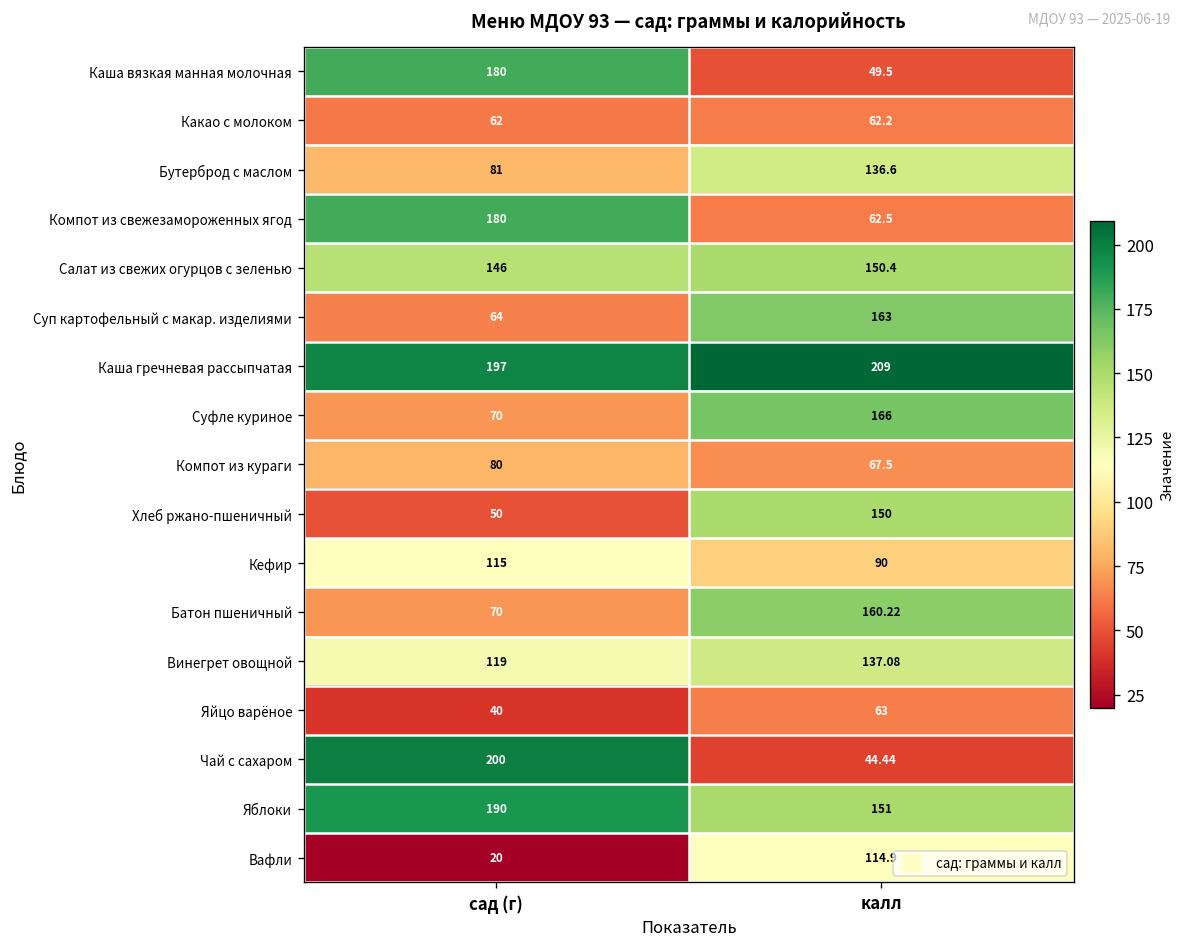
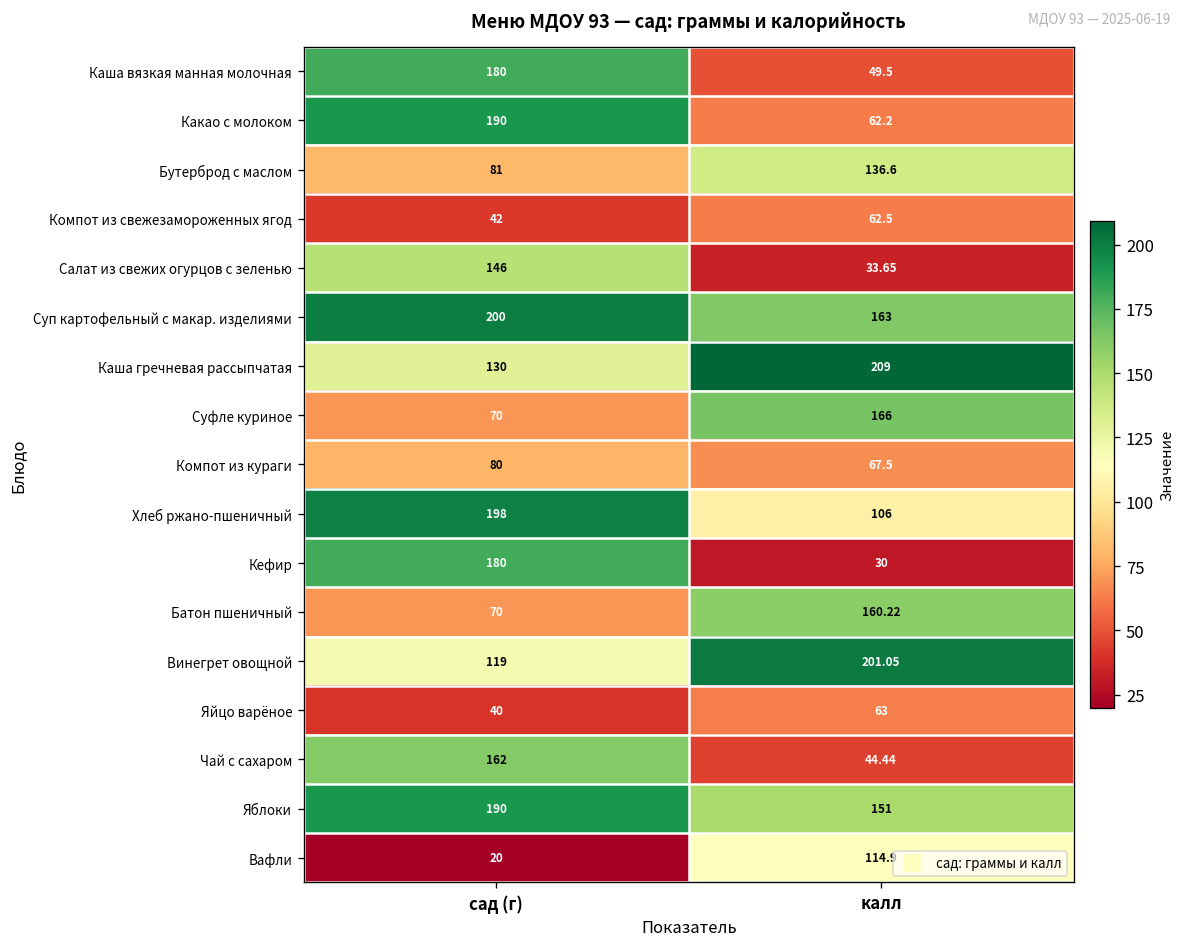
  {
    "Каша вязкая манная молочная": {
      "сад (г)": 180,
      "калл": 49.5
    },
    "Какао с молоком": {
-     "сад (г)": 62,
+     "сад (г)": 190,
      "калл": 62.2
    },
    "Бутерброд с маслом": {
      "сад (г)": 81,
      "калл": 136.6
    },
    "Компот из свежезамороженных ягод": {
-     "сад (г)": 180,
+     "сад (г)": 42,
      "калл": 62.5
    },
    "Салат из свежих огурцов с зеленью": {
      "сад (г)": 146,
-     "калл": 150.4
+     "калл": 33.65
    },
    "Суп картофельный с макар. изделиями": {
-     "сад (г)": 64,
+     "сад (г)": 200,
      "калл": 163
    },
    "Каша гречневая рассыпчатая": {
-     "сад (г)": 197,
+     "сад (г)": 130,
      "калл": 209
    },
    "Суфле куриное": {
      "сад (г)": 70,
      "калл": 166
    },
    "Компот из кураги": {
      "сад (г)": 80,
      "калл": 67.5
    },
    "Хлеб ржано-пшеничный": {
-     "сад (г)": 50,
-     "калл": 150
+     "сад (г)": 198,
+     "калл": 106
    },
    "Кефир": {
-     "сад (г)": 115,
-     "калл": 90
+     "сад (г)": 180,
+     "калл": 30
    },
    "Батон пшеничный": {
      "сад (г)": 70,
      "калл": 160.22
    },
    "Винегрет овощной": {
      "сад (г)": 119,
-     "калл": 137.08
+     "калл": 201.05
    },
    "Яйцо варёное": {
      "сад (г)": 40,
      "калл": 63
    },
    "Чай с сахаром": {
-     "сад (г)": 200,
+     "сад (г)": 162,
      "калл": 44.44
    },
    "Яблоки": {
      "сад (г)": 190,
      "калл": 151
    },
    "Вафли": {
      "сад (г)": 20
    }
  }
